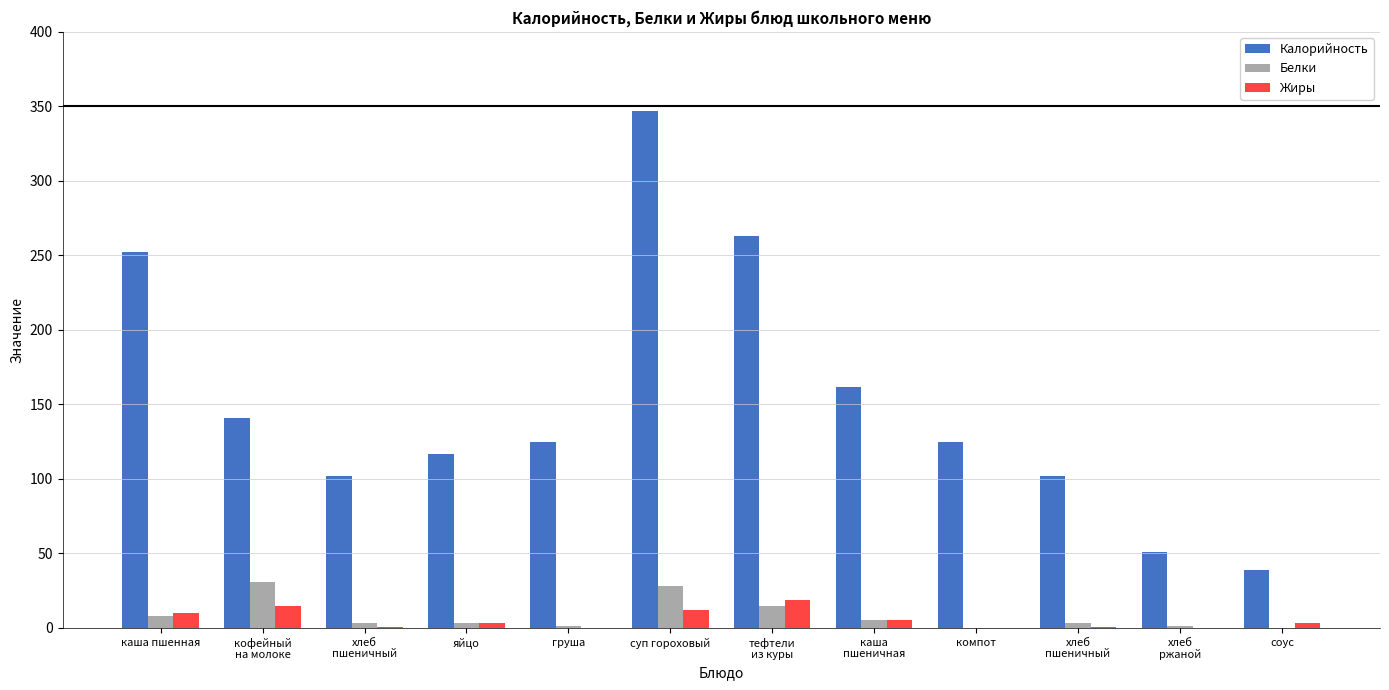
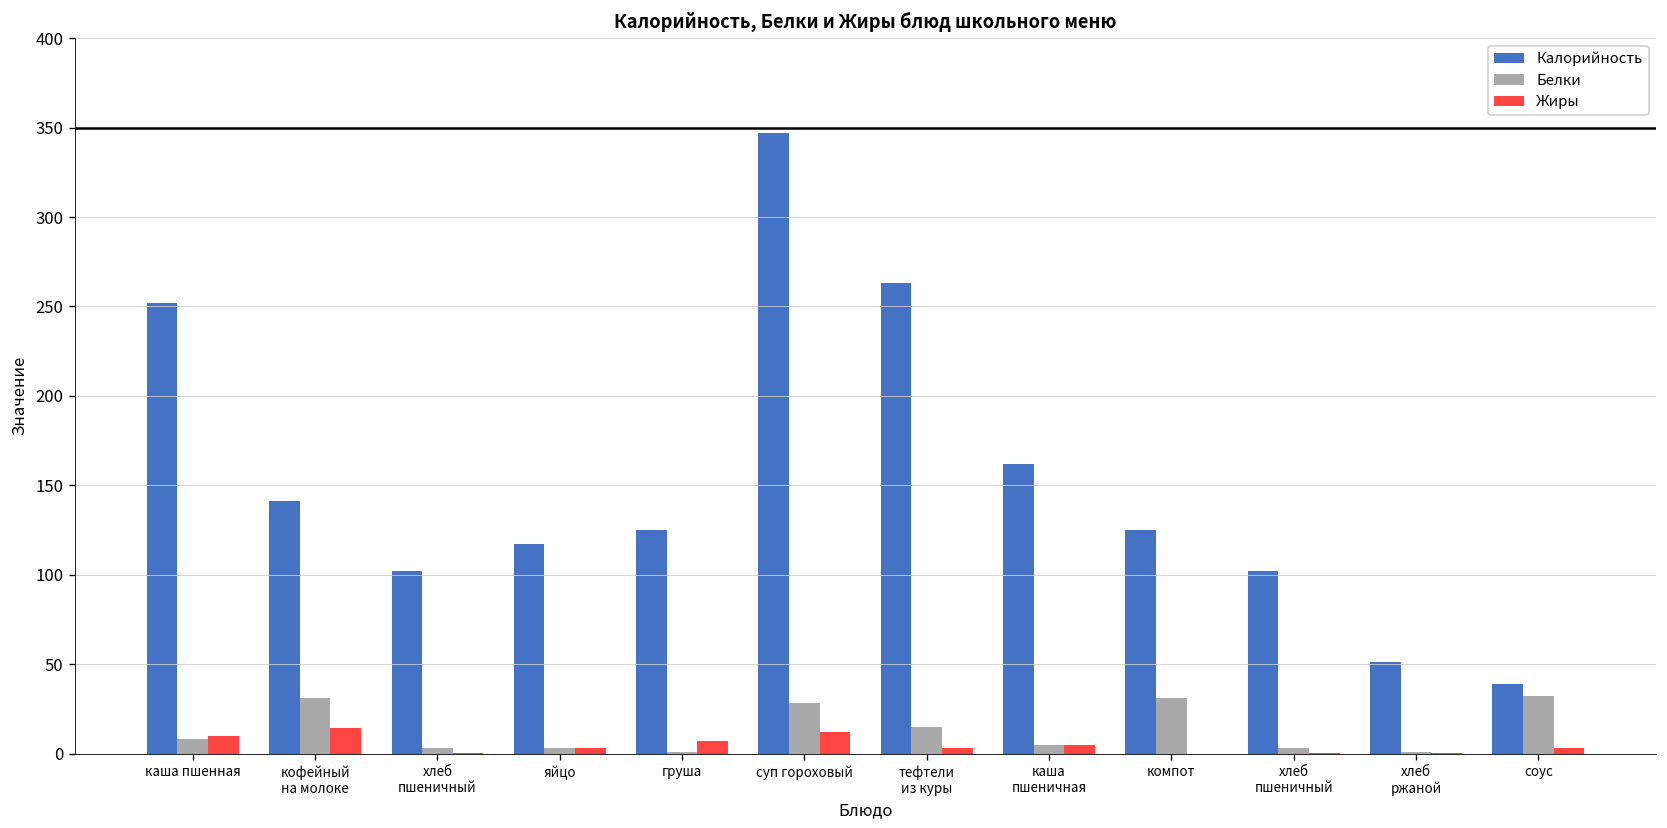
  {
    "Калорийность": {
      "каша пшенная": 252,
      "кофейный на молоке": 141,
      "яйцо": 117,
      "груша": 125,
      "суп гороховый": 347,
      "тефтели из куры": 263,
      "каша пшеничная": 162,
      "компот": 125,
      "хлеб ржаной": 51,
      "соус": 39
    },
    "Белки": {
      "каша пшенная": 8,
      "кофейный на молоке": 31,
      "яйцо": 3,
      "суп гороховый": 28,
      "тефтели из куры": 15,
      "каша пшеничная": 5,
-     "компот": 0,
-     "соус": 0
+     "компот": 31,
+     "соус": 32
    },
    "Жиры": {
      "каша пшенная": 10,
      "кофейный на молоке": 14,
      "яйцо": 3,
-     "груша": 0,
+     "груша": 7,
      "суп гороховый": 12,
-     "тефтели из куры": 19,
+     "тефтели из куры": 3,
      "каша пшеничная": 5,
      "компот": 0,
      "соус": 3
    }
  }
